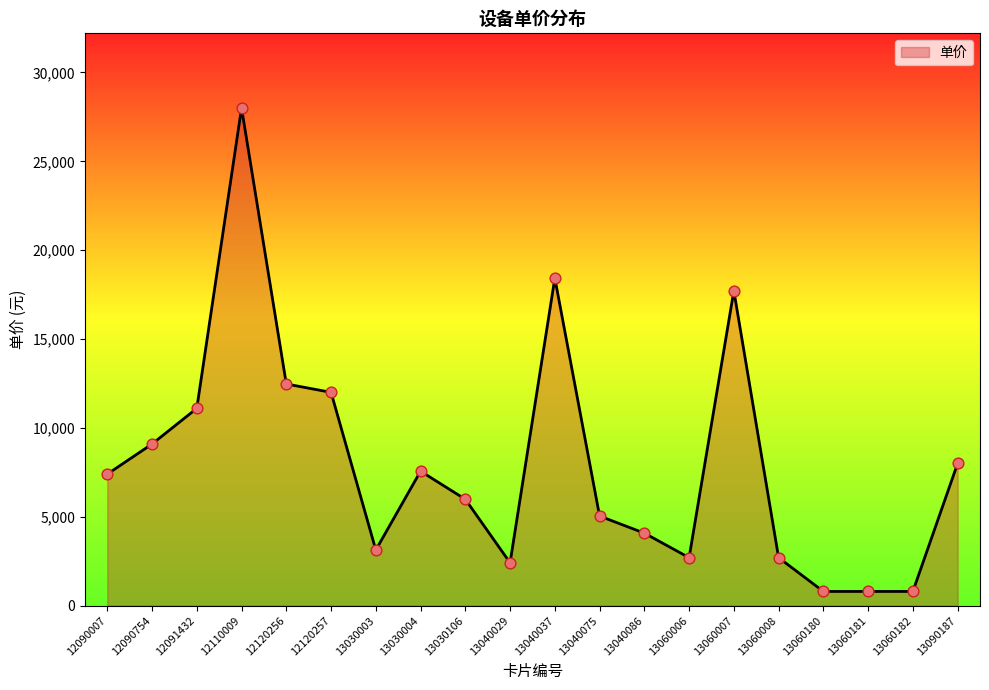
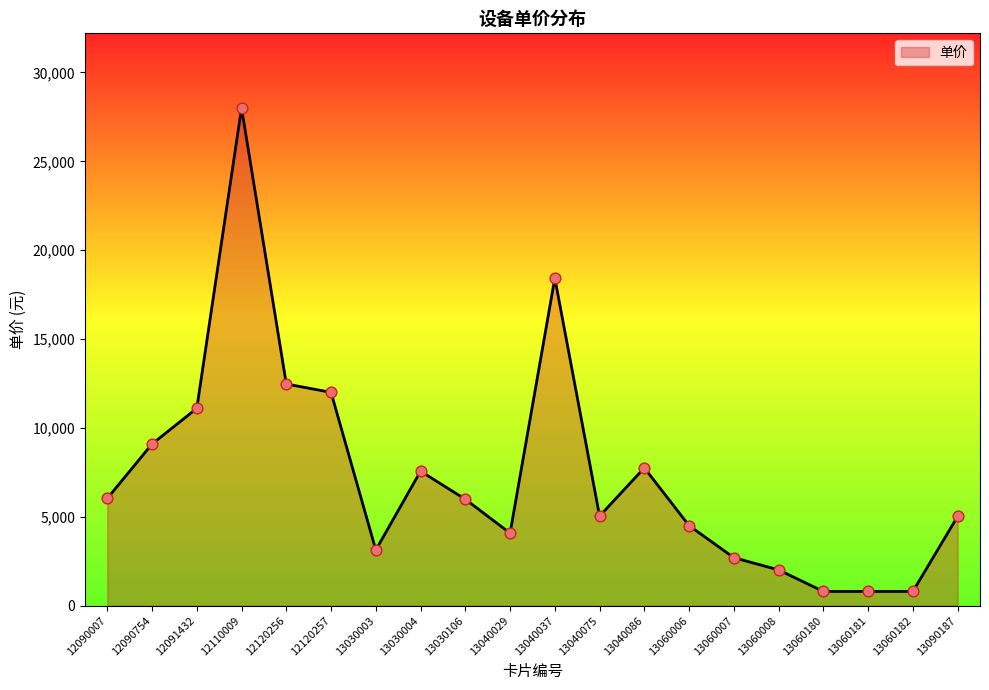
  {
-   "12090007": "7,400",
+   "12090007": "6,000",
    "12090754": "9,100",
    "12091432": "11,100",
    "12110009": "28,000",
    "12120256": "12,500",
    "12120257": "12,000",
    "13030003": "3,100",
    "13030004": "7,600",
    "13030106": "6,000",
-   "13040029": "2,400",
+   "13040029": "4,100",
    "13040037": "18,400",
    "13040075": "5,000",
-   "13040086": "4,100",
-   "13060006": "2,700",
-   "13060007": "17,700",
-   "13060008": "2,700",
+   "13040086": "7,800",
+   "13060006": "4,500",
+   "13060007": "2,700",
+   "13060008": "2,000",
    "13060180": "800",
    "13060181": "800",
    "13060182": "800",
-   "13090187": "8,000"
+   "13090187": "5,000"
  }
